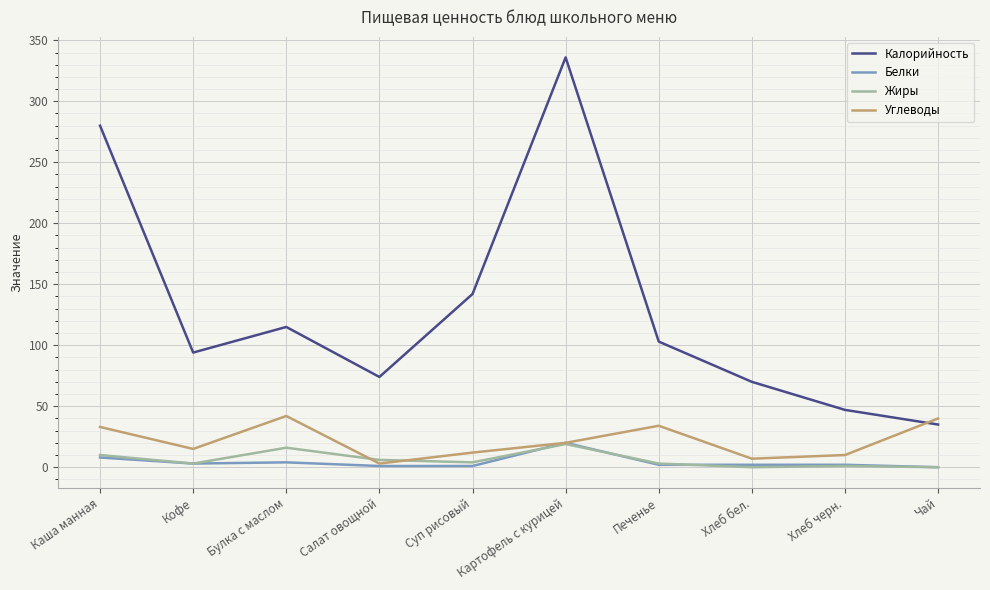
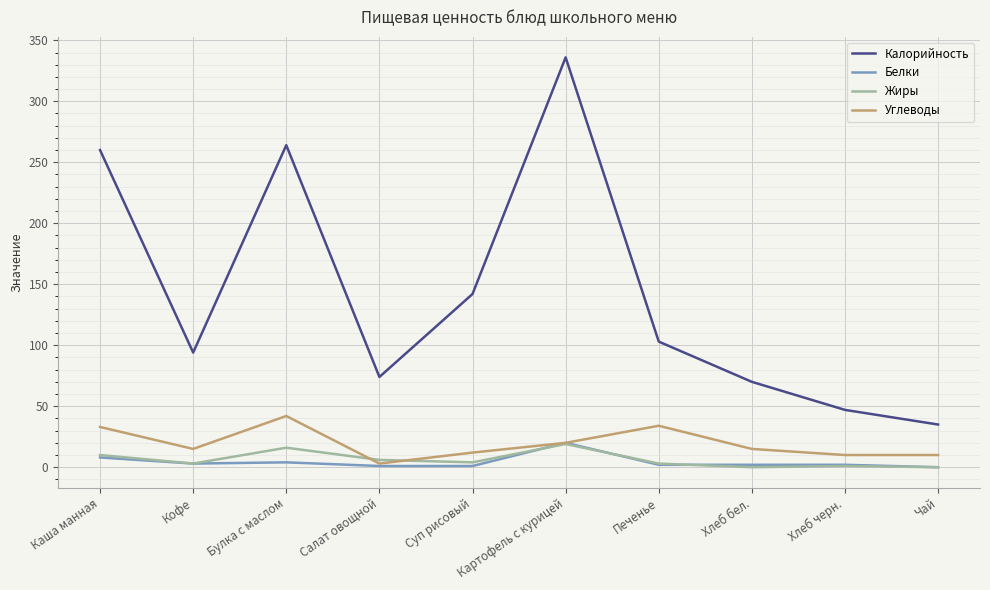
  {
    "Калорийность": {
-     "Каша манная": 280,
+     "Каша манная": 260,
      "Кофе": 94,
-     "Булка с маслом": 115,
+     "Булка с маслом": 264,
      "Салат овощной": 74,
      "Суп рисовый": 142,
      "Картофель с курицей": 336,
      "Печенье": 103,
      "Хлеб бел.": 70,
      "Хлеб черн.": 47,
      "Чай": 35
    },
    "Углеводы": {
      "Каша манная": 33,
      "Кофе": 15,
      "Булка с маслом": 42,
      "Суп рисовый": 12,
      "Печенье": 34,
-     "Хлеб бел.": 7,
+     "Хлеб бел.": 15,
      "Хлеб черн.": 10,
-     "Чай": 40
+     "Чай": 10
    }
  }
